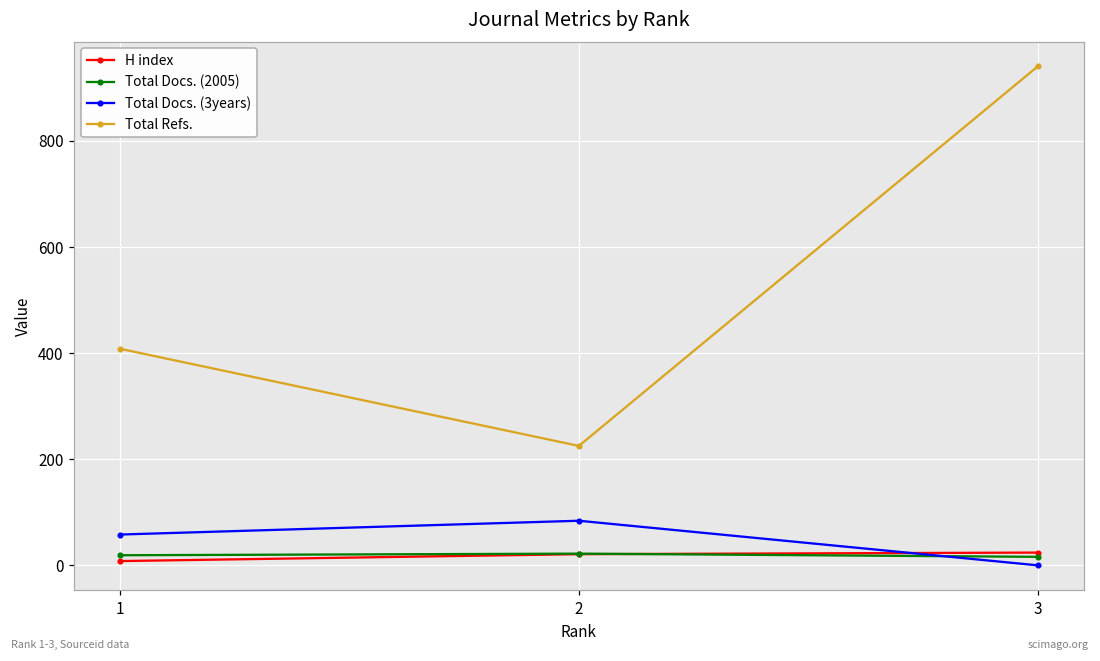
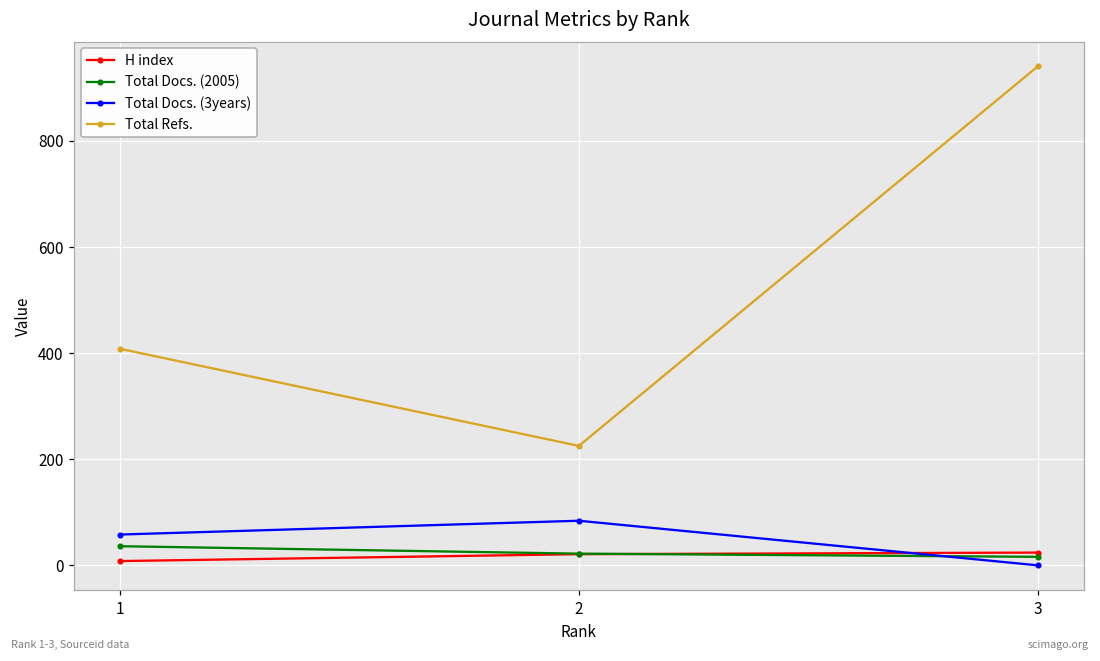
  {
    "H index": {
      "1": 10,
      "3": 20
    },
    "Total Docs. (2005)": {
-     "1": 20,
+     "1": 40,
      "3": 20
    },
    "Total Docs. (3years)": {
      "1": 60,
      "2": 80,
      "3": 0
    },
    "Total Refs.": {
      "1": 410,
      "2": 230,
      "3": 940
    }
  }
